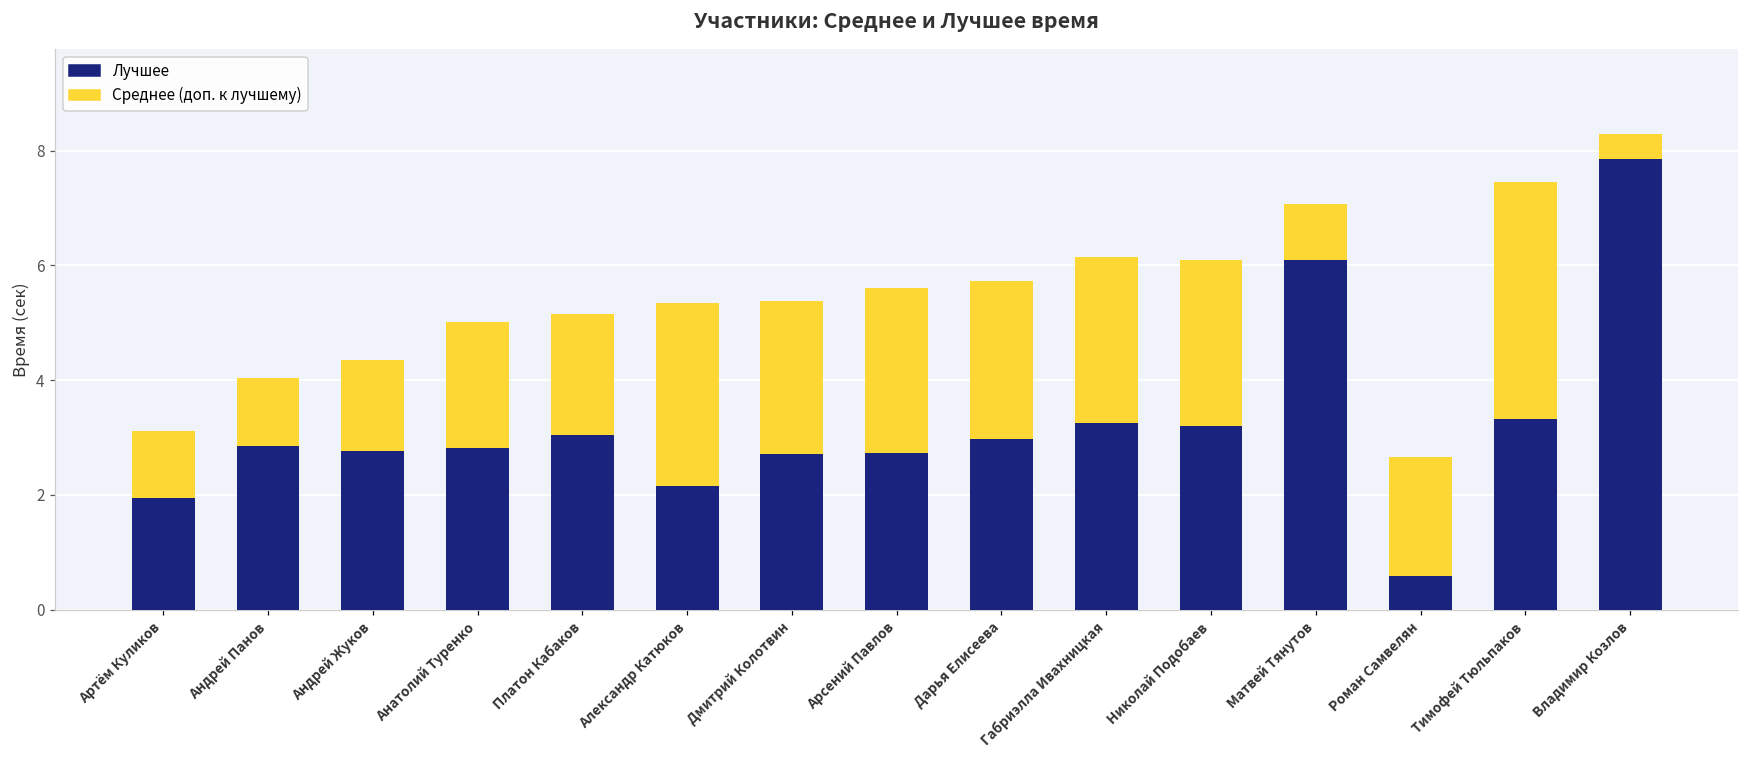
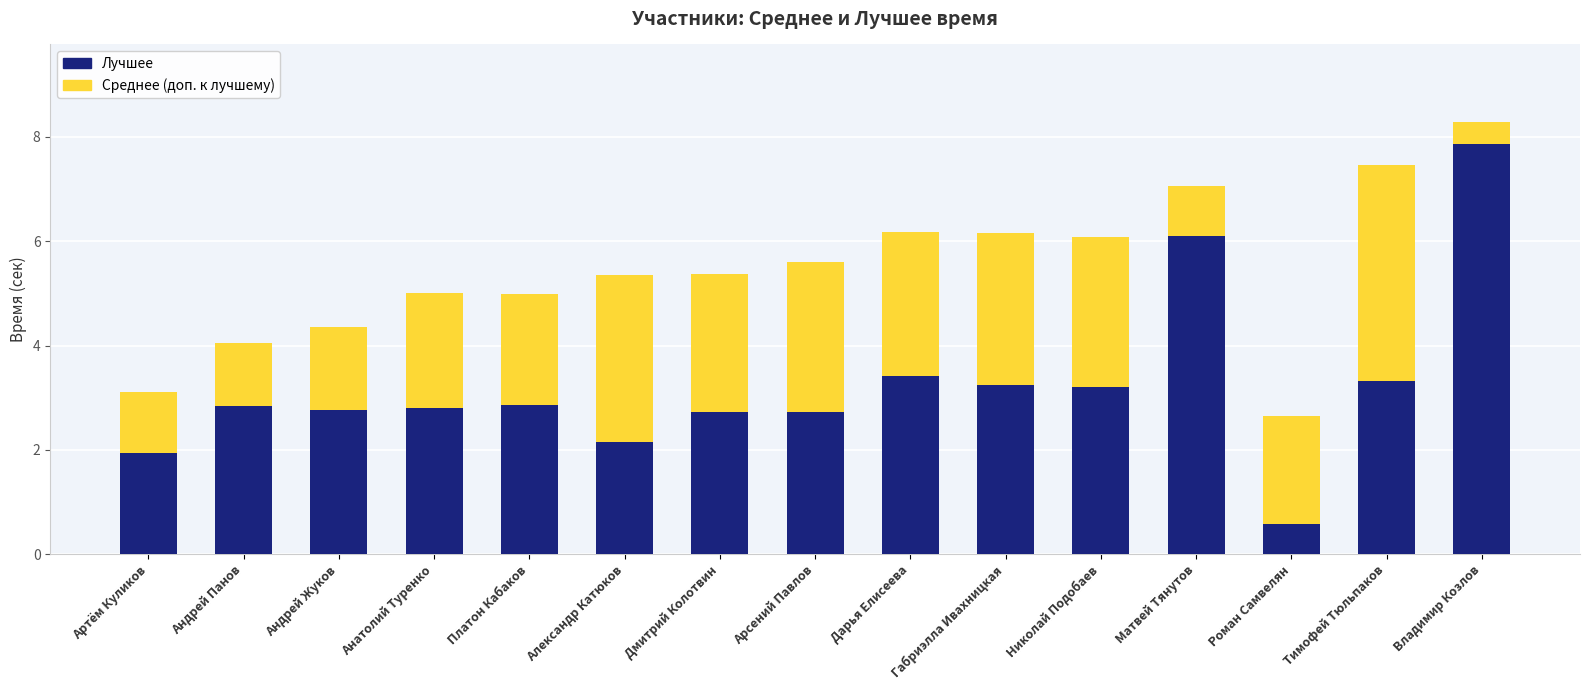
  {
    "Лучшее": {
      "Артём Куликов": 2.0,
      "Андрей Панов": 2.9,
      "Андрей Жуков": 2.8,
      "Анатолий Туренко": 2.8,
-     "Платон Кабаков": 3.0,
+     "Платон Кабаков": 2.9,
      "Александр Катюков": 2.2,
      "Дмитрий Колотвин": 2.7,
      "Арсений Павлов": 2.7,
-     "Дарья Елисеева": 3.0,
+     "Дарья Елисеева": 3.4,
      "Габриэлла Ивахницкая": 3.3,
      "Николай Подобаев": 3.2,
      "Матвей Тянутов": 6.1,
      "Роман Самвелян": 0.6,
      "Тимофей Тюльпаков": 3.3,
      "Владимир Козлов": 7.9
    }
  }
